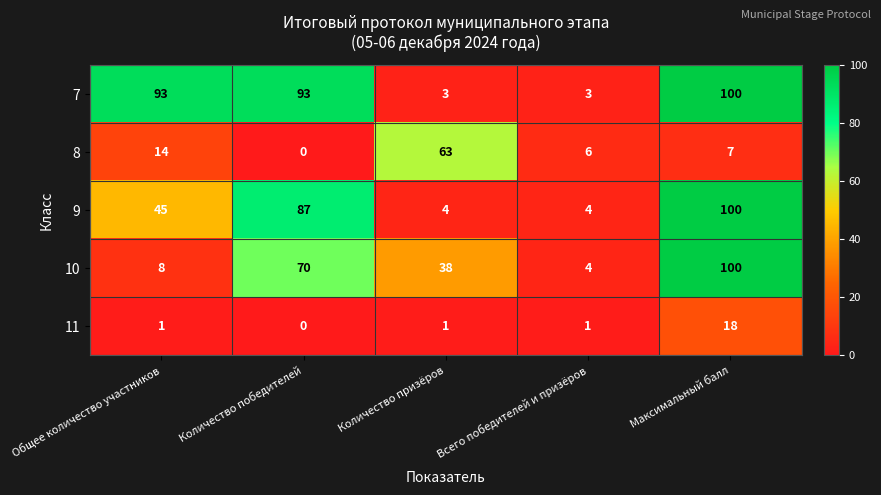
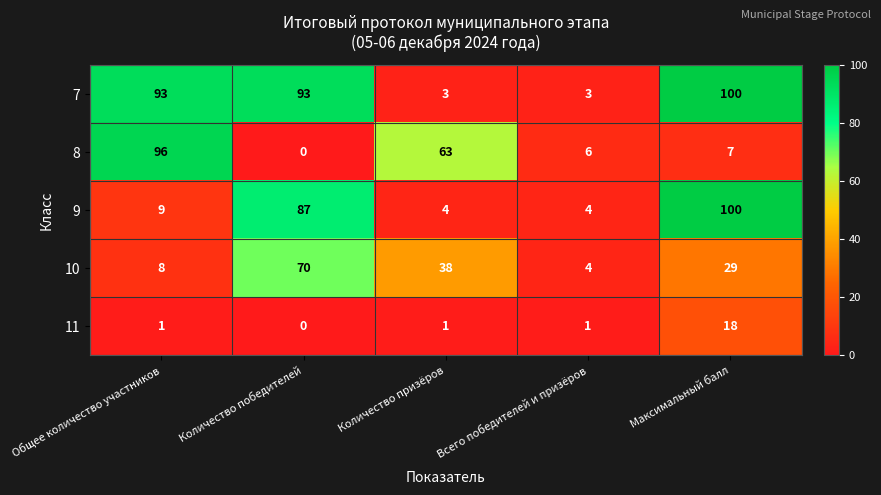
  {
    "7": {
      "Общее количество участников": 93,
      "Количество победителей": 93,
      "Количество призёров": 3,
      "Всего победителей и призёров": 3,
      "Максимальный балл": 100
    },
    "8": {
-     "Общее количество участников": 14,
+     "Общее количество участников": 96,
      "Количество победителей": 0,
      "Количество призёров": 63,
      "Всего победителей и призёров": 6,
      "Максимальный балл": 7
    },
    "9": {
-     "Общее количество участников": 45,
+     "Общее количество участников": 9,
      "Количество победителей": 87,
      "Количество призёров": 4,
      "Всего победителей и призёров": 4,
      "Максимальный балл": 100
    },
    "10": {
      "Общее количество участников": 8,
      "Количество победителей": 70,
      "Количество призёров": 38,
      "Всего победителей и призёров": 4,
-     "Максимальный балл": 100
+     "Максимальный балл": 29
    },
    "11": {
      "Общее количество участников": 1,
      "Количество победителей": 0,
      "Количество призёров": 1,
      "Всего победителей и призёров": 1,
      "Максимальный балл": 18
    }
  }
